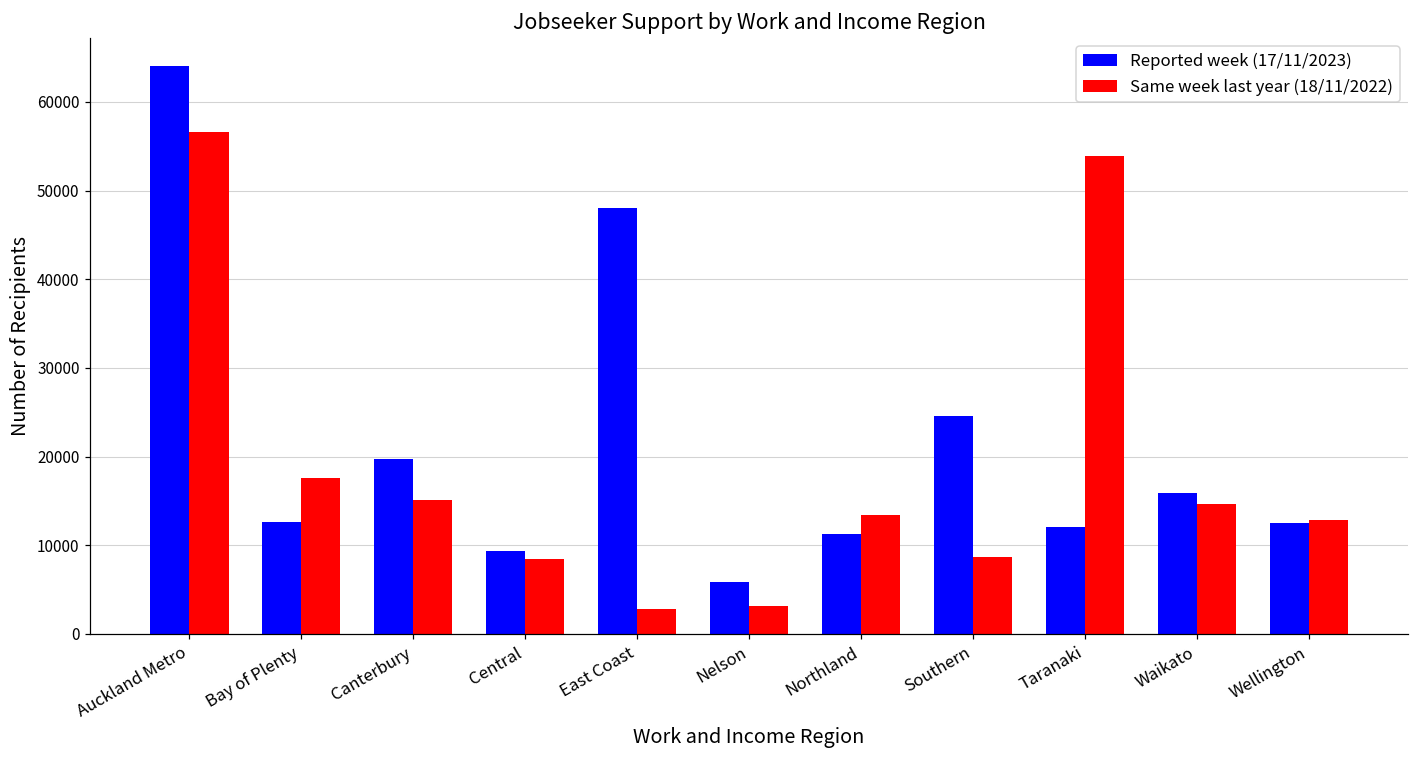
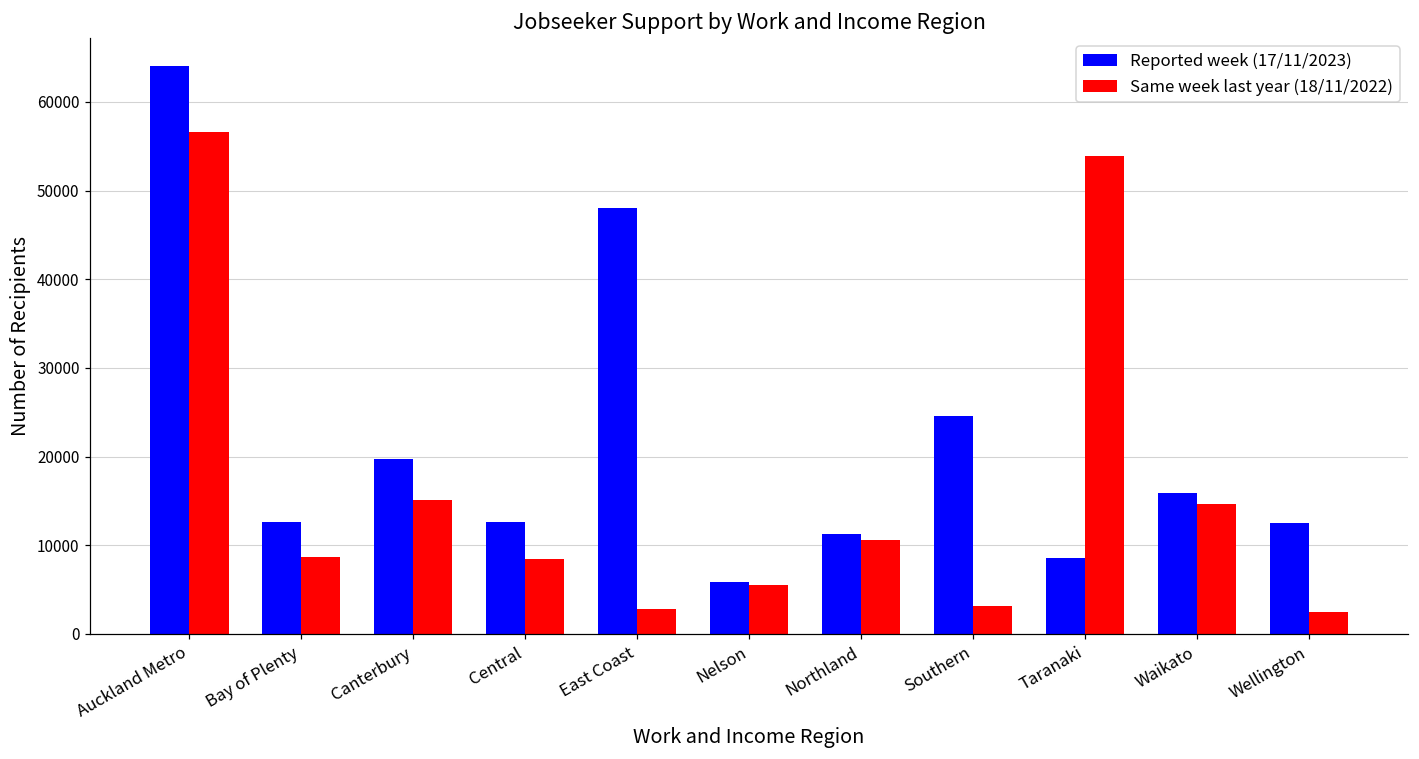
  {
    "Reported week (17/11/2023)": {
      "Auckland Metro": 64000,
      "Bay of Plenty": 13000,
      "Canterbury": 20000,
-     "Central": 9000,
+     "Central": 13000,
      "East Coast": 48000,
      "Nelson": 6000,
      "Northland": 11000,
      "Southern": 25000,
-     "Taranaki": 12000,
+     "Taranaki": 9000,
      "Waikato": 16000,
      "Wellington": 13000
    },
    "Same week last year (18/11/2022)": {
      "Auckland Metro": 57000,
-     "Bay of Plenty": 18000,
+     "Bay of Plenty": 9000,
      "Canterbury": 15000,
      "Central": 8000,
      "East Coast": 3000,
-     "Nelson": 3000,
-     "Northland": 13000,
-     "Southern": 9000,
+     "Nelson": 5000,
+     "Northland": 11000,
+     "Southern": 3000,
      "Taranaki": 54000,
      "Waikato": 15000,
-     "Wellington": 13000
+     "Wellington": 3000
    }
  }
